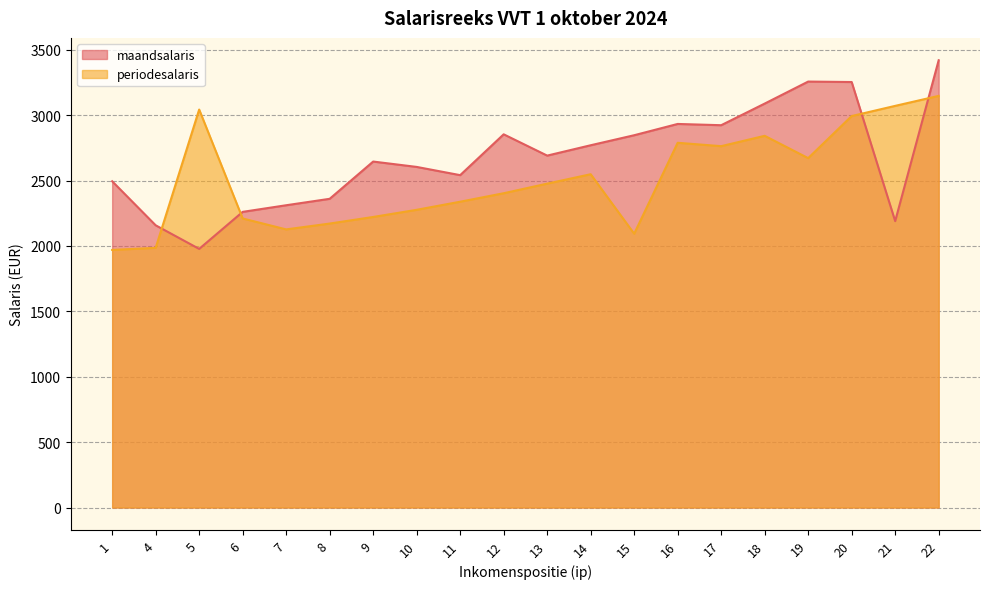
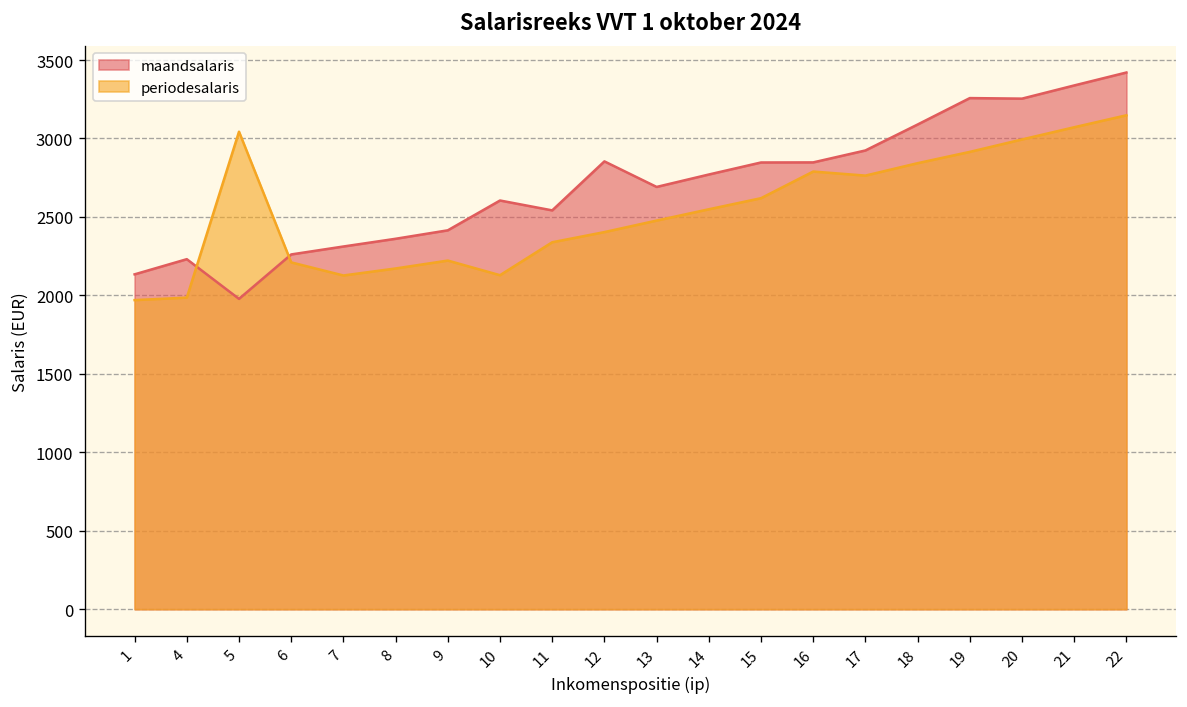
  {
    "maandsalaris": {
-     "1": 2490,
-     "4": 2160,
+     "1": 2130,
+     "4": 2230,
      "5": 1980,
      "6": 2260,
      "7": 2310,
      "8": 2360,
-     "9": 2650,
+     "9": 2410,
      "10": 2600,
      "11": 2540,
      "12": 2850,
      "13": 2690,
      "14": 2770,
      "15": 2850,
-     "16": 2930,
+     "16": 2850,
      "17": 2920,
      "18": 3090,
      "19": 3260,
      "20": 3250,
-     "21": 2190,
+     "21": 3340,
      "22": 3420
    },
    "periodesalaris": {
      "1": 1970,
      "4": 1990,
      "5": 3040,
      "6": 2210,
      "7": 2130,
      "8": 2170,
      "9": 2220,
-     "10": 2280,
+     "10": 2130,
      "11": 2340,
      "12": 2400,
      "13": 2480,
      "14": 2550,
-     "15": 2090,
+     "15": 2620,
      "16": 2790,
      "17": 2760,
      "18": 2840,
-     "19": 2670,
+     "19": 2910,
      "20": 2990,
      "21": 3070,
      "22": 3150
    }
  }
